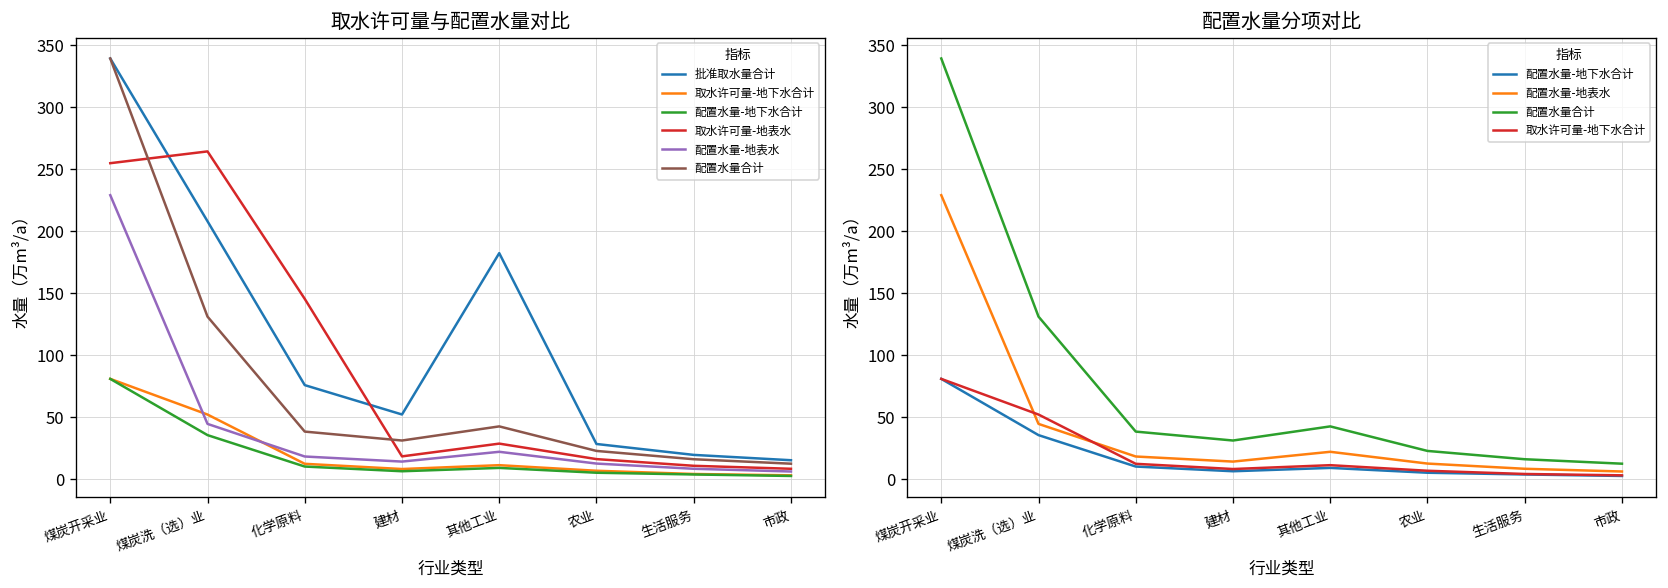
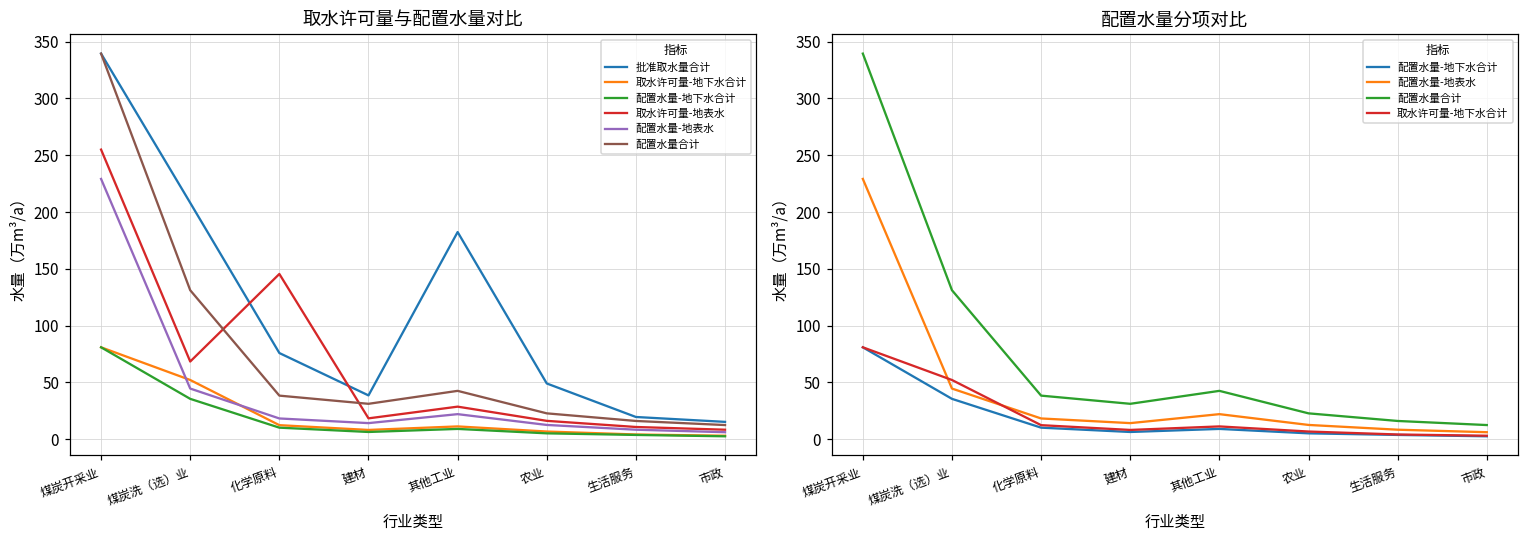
  {
    "取水许可量与配置水量对比": {
      "批准取水量合计": {
        "煤炭洗（选）业": 208,
        "化学原料": 76,
-       "建材": 52,
+       "建材": 39,
        "其他工业": 182,
-       "农业": 28,
+       "农业": 49,
        "生活服务": 20,
        "市政": 15
      },
      "取水许可量-地表水": {
        "煤炭开采业": 255,
-       "煤炭洗（选）业": 265,
+       "煤炭洗（选）业": 68,
        "化学原料": 146,
        "建材": 18,
        "其他工业": 29,
        "农业": 16
      }
    },
    "配置水量分项对比": {
      "配置水量-地下水合计": {
        "煤炭洗（选）业": 36
      },
      "配置水量-地表水": {
        "煤炭开采业": 229,
        "煤炭洗（选）业": 45,
        "化学原料": 18,
        "建材": 14,
        "其他工业": 22,
        "农业": 13,
        "生活服务": 8,
        "市政": 6
      },
      "配置水量合计": {
        "煤炭开采业": 339,
        "煤炭洗（选）业": 131,
        "化学原料": 38,
        "建材": 31,
        "其他工业": 43,
        "农业": 23,
        "生活服务": 16,
        "市政": 13
      },
      "取水许可量-地下水合计": {
        "煤炭洗（选）业": 52
      }
    }
  }
